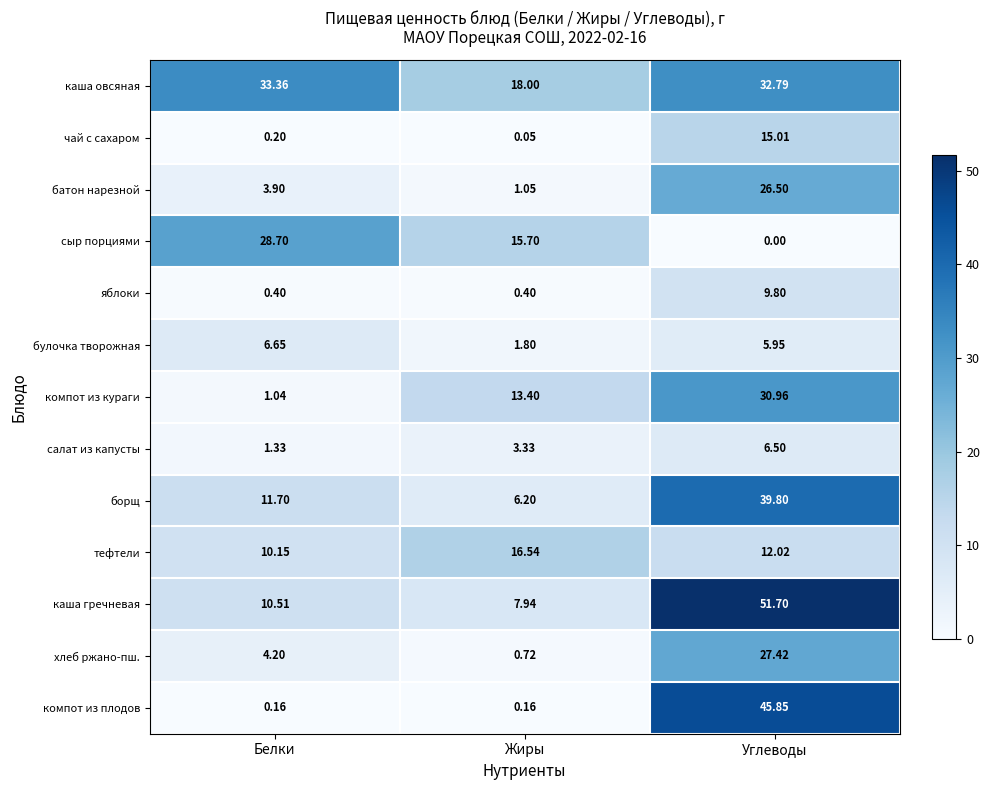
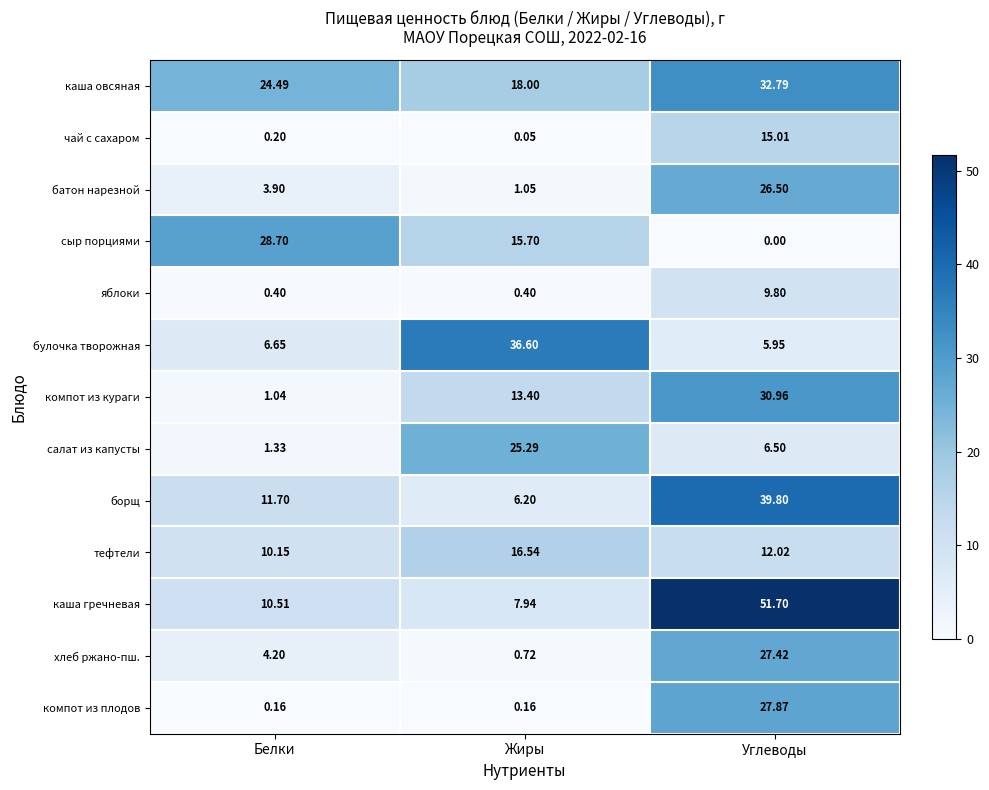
  {
    "каша овсяная": {
-     "Белки": 33.36,
+     "Белки": 24.49,
      "Жиры": 18.00,
      "Углеводы": 32.79
    },
    "чай с сахаром": {
      "Белки": 0.20,
      "Жиры": 0.05,
      "Углеводы": 15.01
    },
    "батон нарезной": {
      "Белки": 3.90,
      "Жиры": 1.05,
      "Углеводы": 26.50
    },
    "сыр порциями": {
      "Белки": 28.70,
      "Жиры": 15.70,
      "Углеводы": 0.00
    },
    "яблоки": {
      "Белки": 0.40,
      "Жиры": 0.40,
      "Углеводы": 9.80
    },
    "булочка творожная": {
      "Белки": 6.65,
-     "Жиры": 1.80,
+     "Жиры": 36.60,
      "Углеводы": 5.95
    },
    "компот из кураги": {
      "Белки": 1.04,
      "Жиры": 13.40,
      "Углеводы": 30.96
    },
    "салат из капусты": {
      "Белки": 1.33,
-     "Жиры": 3.33,
+     "Жиры": 25.29,
      "Углеводы": 6.50
    },
    "борщ": {
      "Белки": 11.70,
      "Жиры": 6.20,
      "Углеводы": 39.80
    },
    "тефтели": {
      "Белки": 10.15,
      "Жиры": 16.54,
      "Углеводы": 12.02
    },
    "каша гречневая": {
      "Белки": 10.51,
      "Жиры": 7.94,
      "Углеводы": 51.70
    },
    "хлеб ржано-пш.": {
      "Белки": 4.20,
      "Жиры": 0.72,
      "Углеводы": 27.42
    },
    "компот из плодов": {
      "Белки": 0.16,
      "Жиры": 0.16,
-     "Углеводы": 45.85
+     "Углеводы": 27.87
    }
  }
